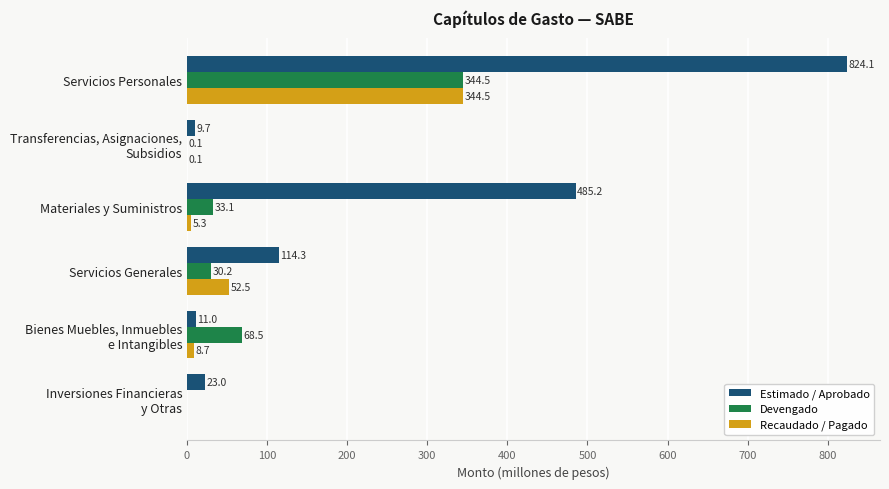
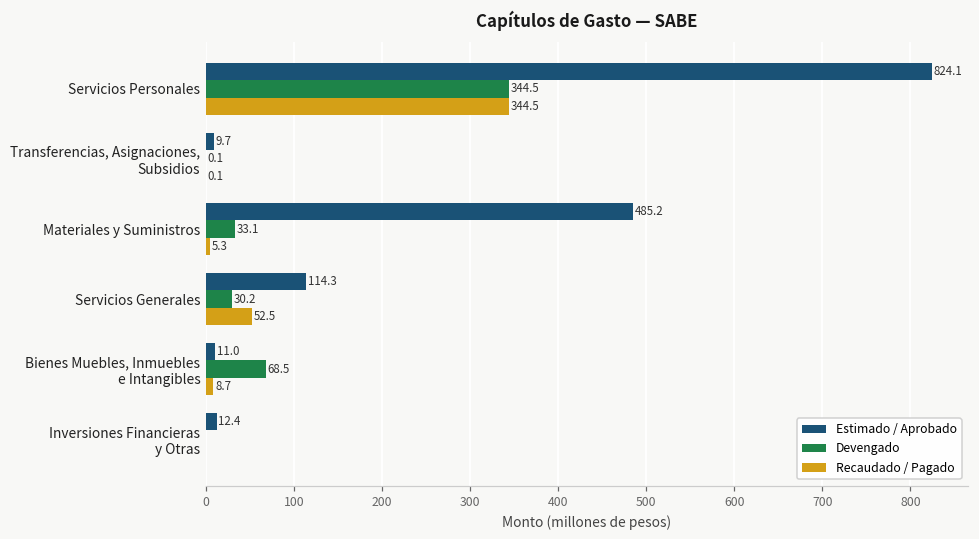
  {
    "Estimado / Aprobado": {
      "Servicios Personales": 824.1,
      "Transferencias, Asignaciones, Subsidios": 9.7,
      "Materiales y Suministros": 485.2,
      "Servicios Generales": 114.3,
      "Bienes Muebles, Inmuebles e Intangibles": 11.0,
-     "Inversiones Financieras y Otras": 23.0
+     "Inversiones Financieras y Otras": 12.4
    },
    "Devengado": {
      "Servicios Personales": 344.5,
      "Transferencias, Asignaciones, Subsidios": 0.1,
      "Materiales y Suministros": 33.1,
      "Servicios Generales": 30.2,
      "Bienes Muebles, Inmuebles e Intangibles": 68.5
    },
    "Recaudado / Pagado": {
      "Servicios Personales": 344.5,
      "Transferencias, Asignaciones, Subsidios": 0.1,
      "Materiales y Suministros": 5.3,
      "Servicios Generales": 52.5,
      "Bienes Muebles, Inmuebles e Intangibles": 8.7
    }
  }
